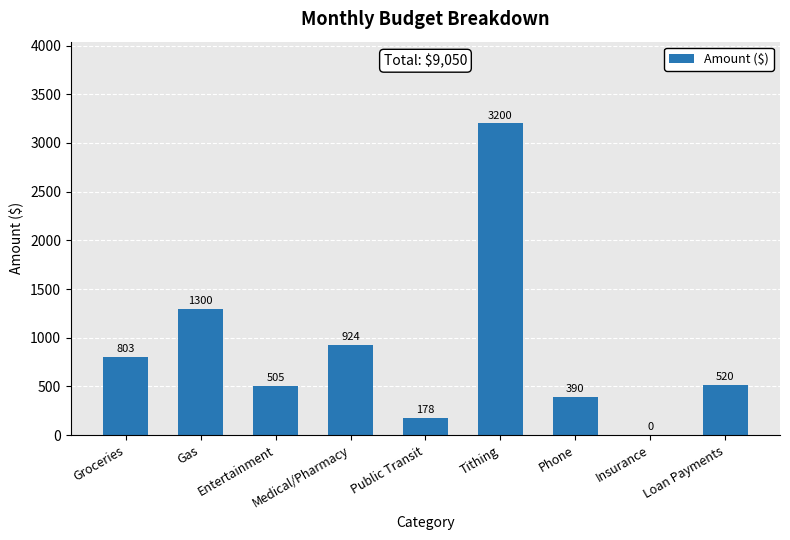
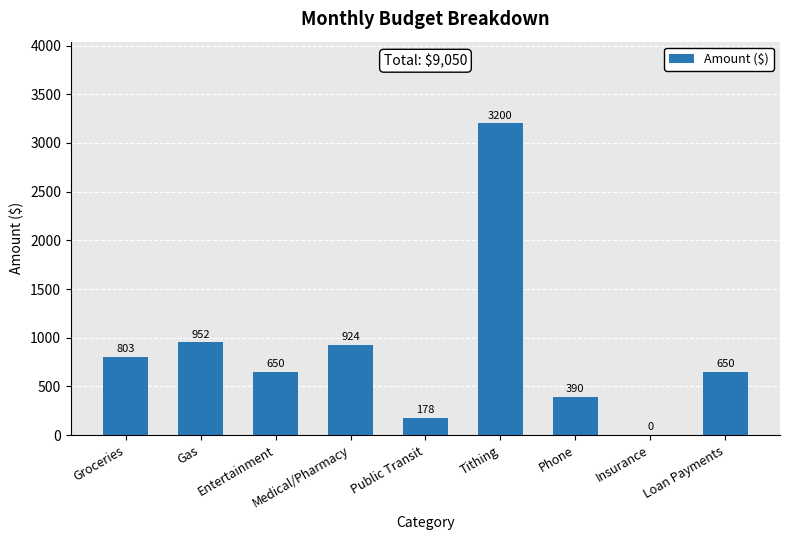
  {
    "Groceries": 803,
-   "Gas": 1300,
-   "Entertainment": 505,
+   "Gas": 952,
+   "Entertainment": 650,
    "Medical/Pharmacy": 924,
    "Public Transit": 178,
    "Tithing": 3200,
    "Phone": 390,
    "Insurance": 0,
-   "Loan Payments": 520
+   "Loan Payments": 650
  }
